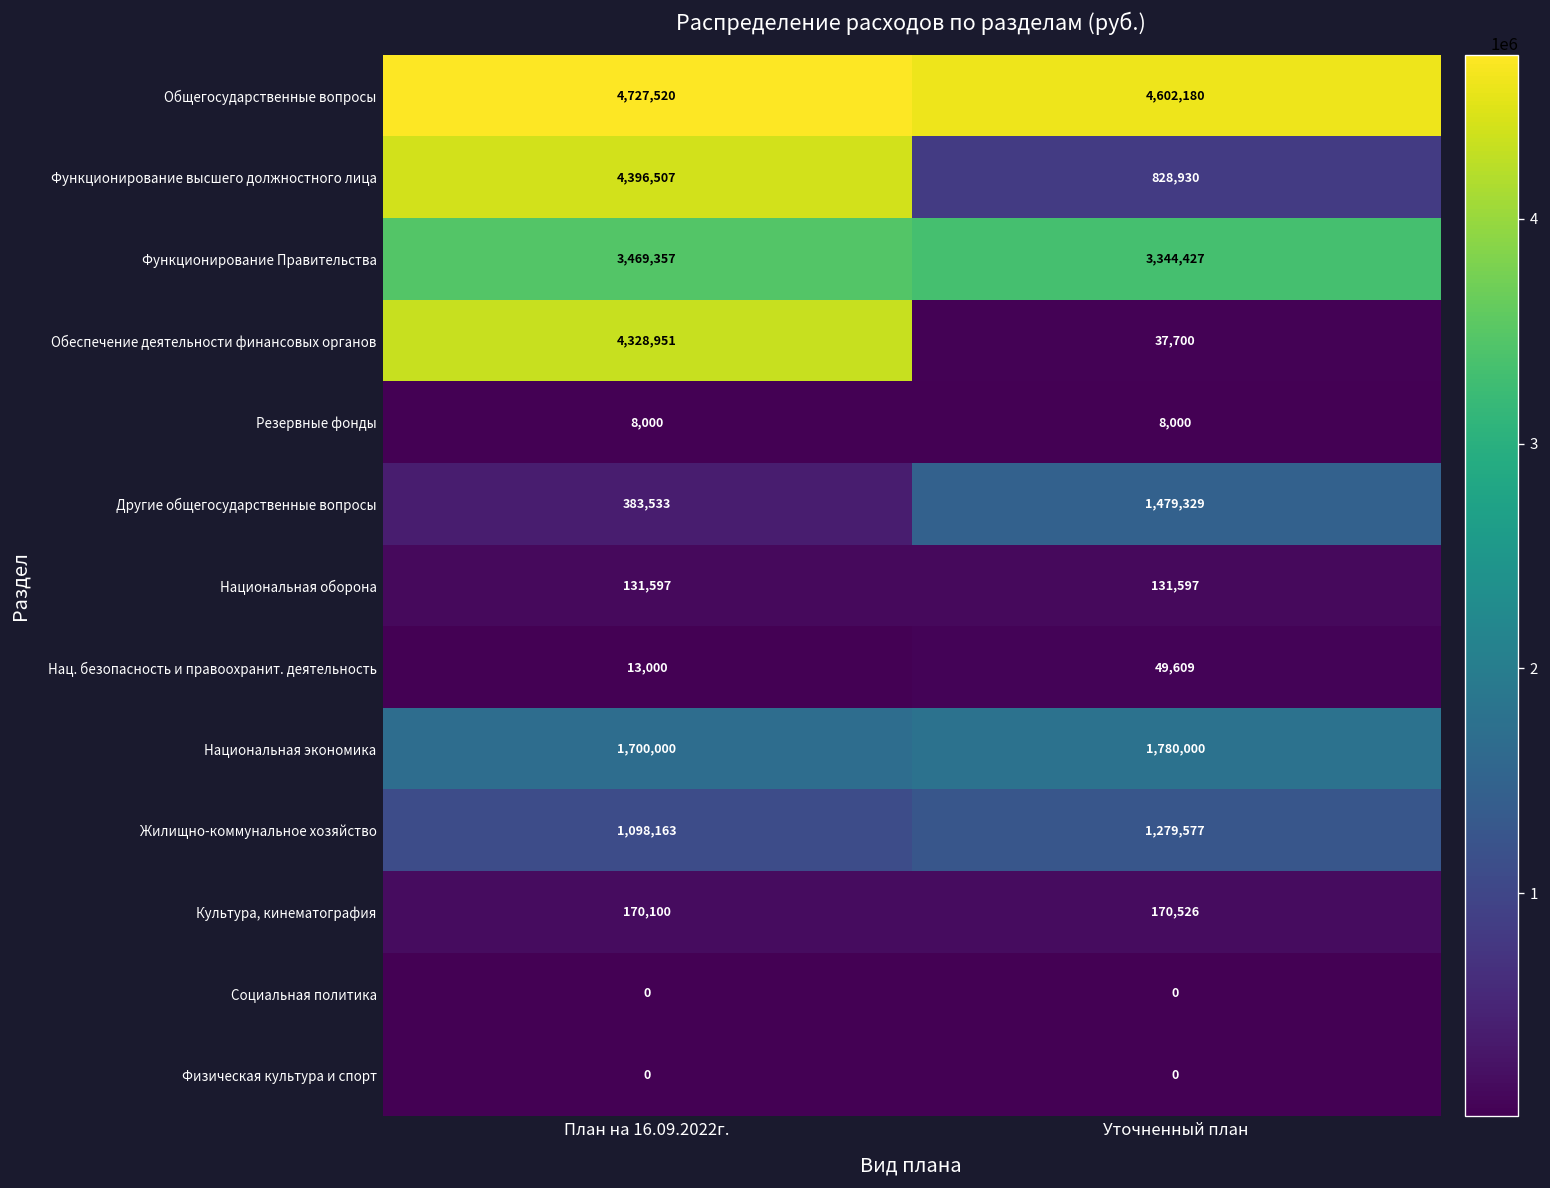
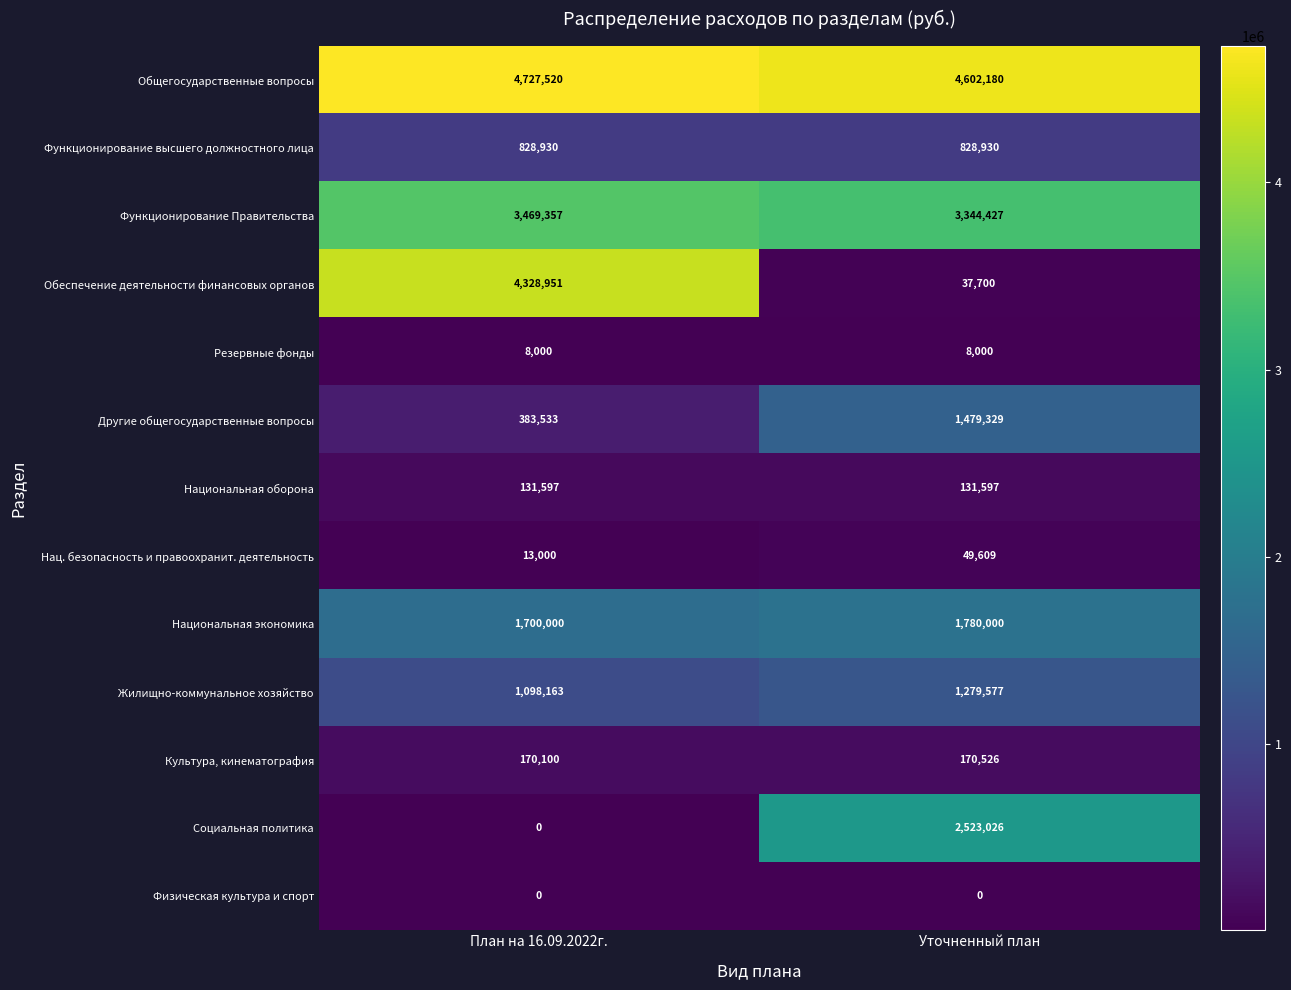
  {
    "Общегосударственные вопросы": {
      "План на 16.09.2022г.": "4,727,520",
      "Уточненный план": "4,602,180"
    },
    "Функционирование высшего должностного лица": {
-     "План на 16.09.2022г.": "4,396,507",
+     "План на 16.09.2022г.": "828,930",
      "Уточненный план": "828,930"
    },
    "Функционирование Правительства": {
      "План на 16.09.2022г.": "3,469,357",
      "Уточненный план": "3,344,427"
    },
    "Обеспечение деятельности финансовых органов": {
      "План на 16.09.2022г.": "4,328,951",
      "Уточненный план": "37,700"
    },
    "Резервные фонды": {
      "План на 16.09.2022г.": "8,000",
      "Уточненный план": "8,000"
    },
    "Другие общегосударственные вопросы": {
      "План на 16.09.2022г.": "383,533",
      "Уточненный план": "1,479,329"
    },
    "Национальная оборона": {
      "План на 16.09.2022г.": "131,597",
      "Уточненный план": "131,597"
    },
    "Нац. безопасность и правоохранит. деятельность": {
      "План на 16.09.2022г.": "13,000",
      "Уточненный план": "49,609"
    },
    "Национальная экономика": {
      "План на 16.09.2022г.": "1,700,000",
      "Уточненный план": "1,780,000"
    },
    "Жилищно-коммунальное хозяйство": {
      "План на 16.09.2022г.": "1,098,163",
      "Уточненный план": "1,279,577"
    },
    "Культура, кинематография": {
      "План на 16.09.2022г.": "170,100",
      "Уточненный план": "170,526"
    },
    "Социальная политика": {
      "План на 16.09.2022г.": "0",
-     "Уточненный план": "0"
+     "Уточненный план": "2,523,026"
    },
    "Физическая культура и спорт": {
      "План на 16.09.2022г.": "0",
      "Уточненный план": "0"
    }
  }
